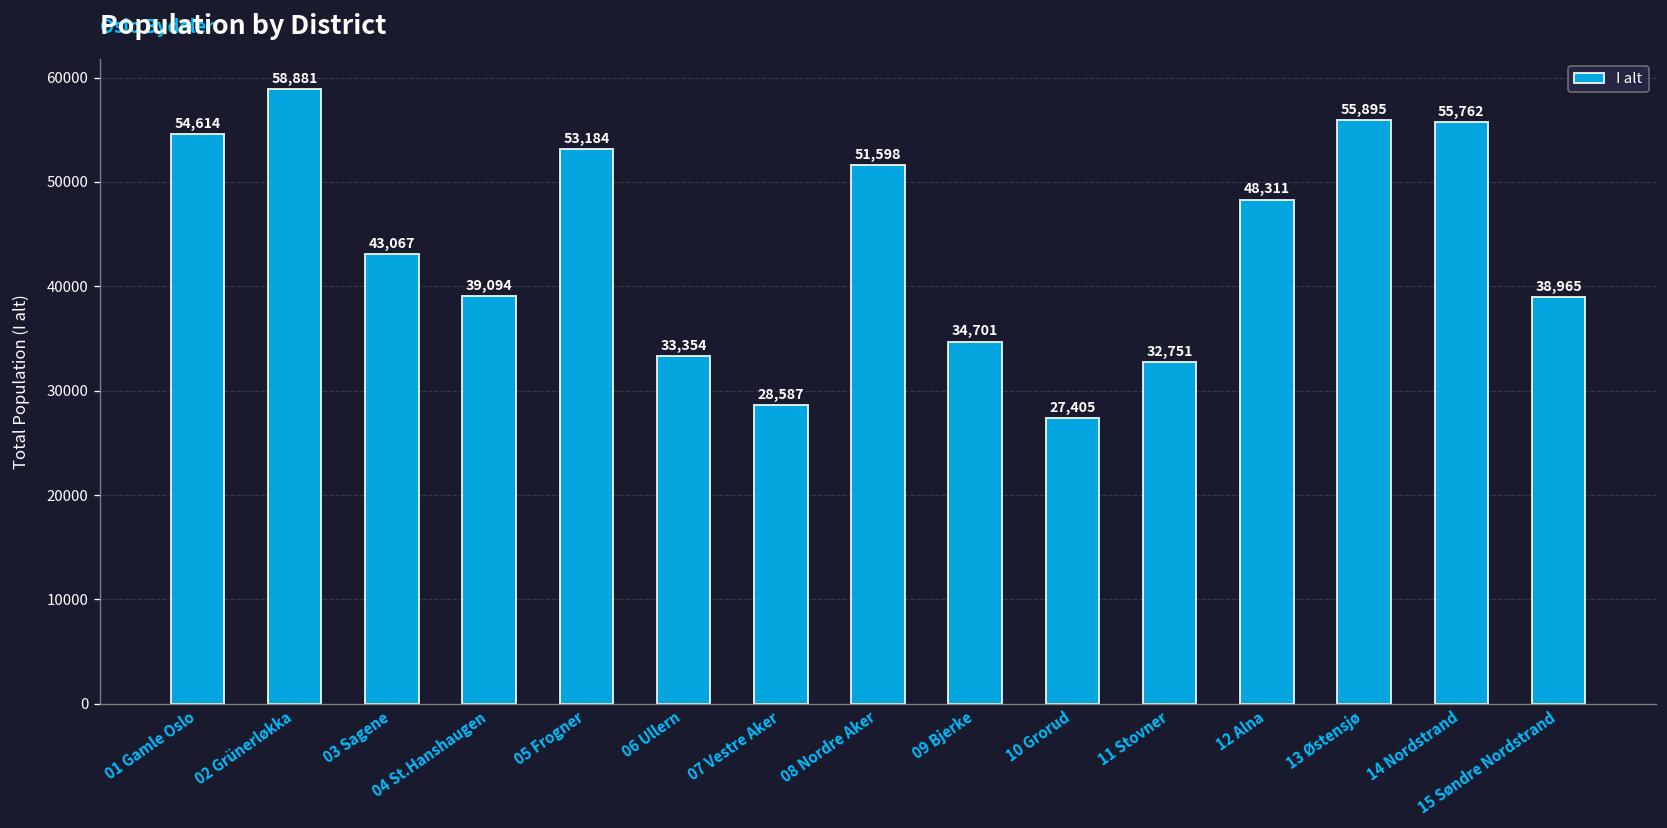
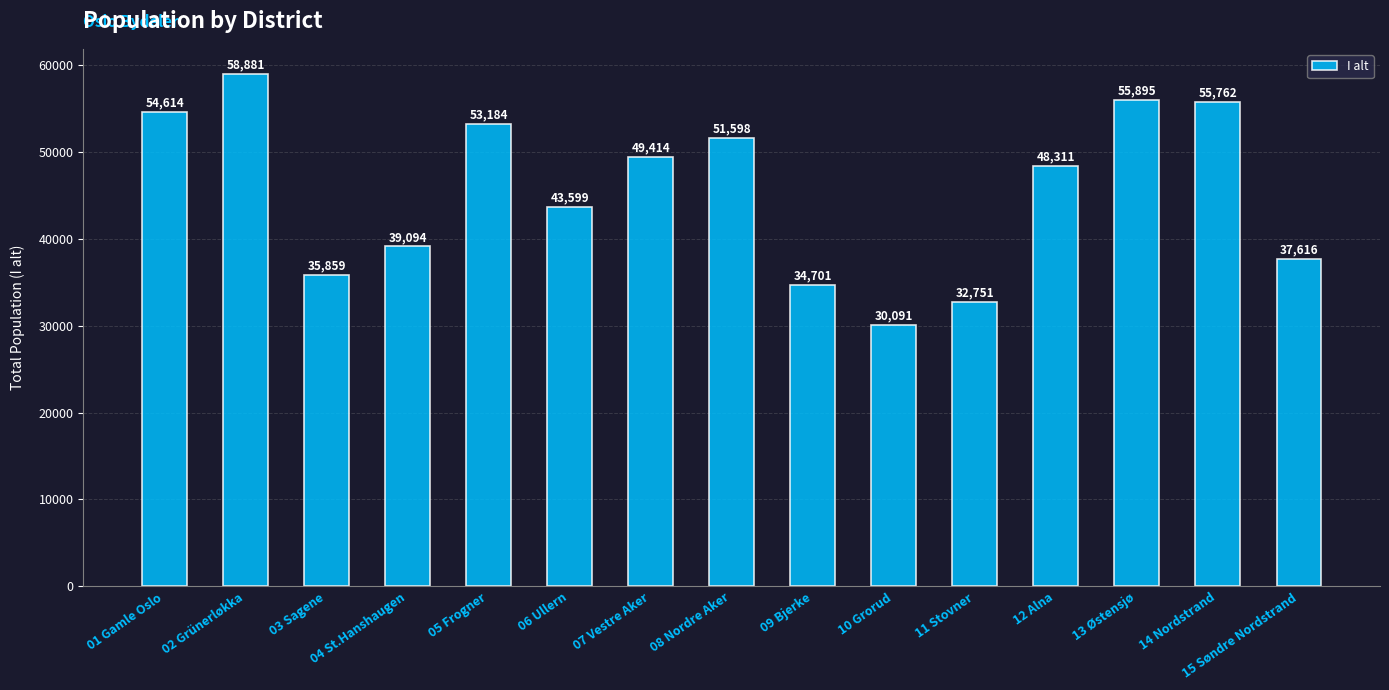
  {
    "01 Gamle Oslo": "54,614",
    "02 Grünerløkka": "58,881",
-   "03 Sagene": "43,067",
+   "03 Sagene": "35,859",
    "04 St.Hanshaugen": "39,094",
    "05 Frogner": "53,184",
-   "06 Ullern": "33,354",
-   "07 Vestre Aker": "28,587",
+   "06 Ullern": "43,599",
+   "07 Vestre Aker": "49,414",
    "08 Nordre Aker": "51,598",
    "09 Bjerke": "34,701",
-   "10 Grorud": "27,405",
+   "10 Grorud": "30,091",
    "11 Stovner": "32,751",
    "12 Alna": "48,311",
    "13 Østensjø": "55,895",
    "14 Nordstrand": "55,762",
-   "15 Søndre Nordstrand": "38,965"
+   "15 Søndre Nordstrand": "37,616"
  }
